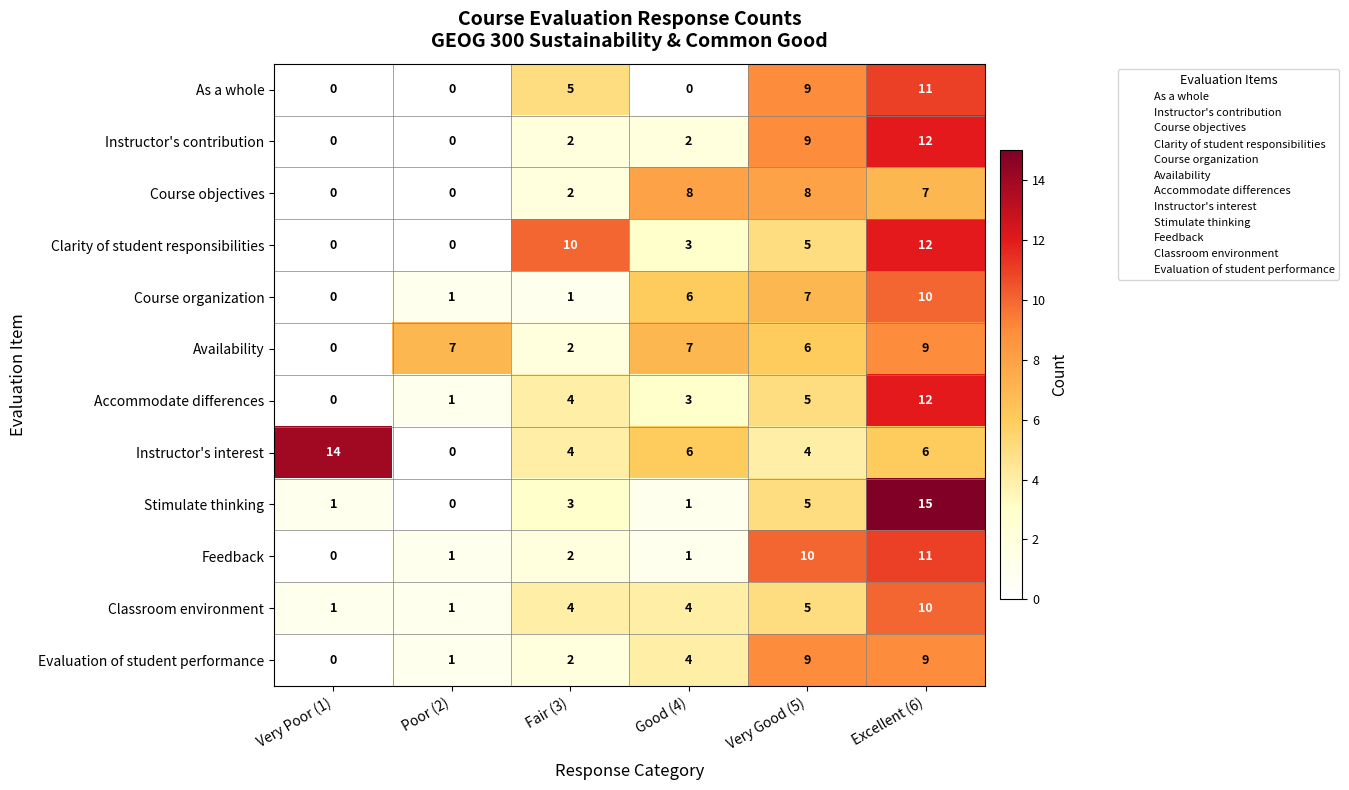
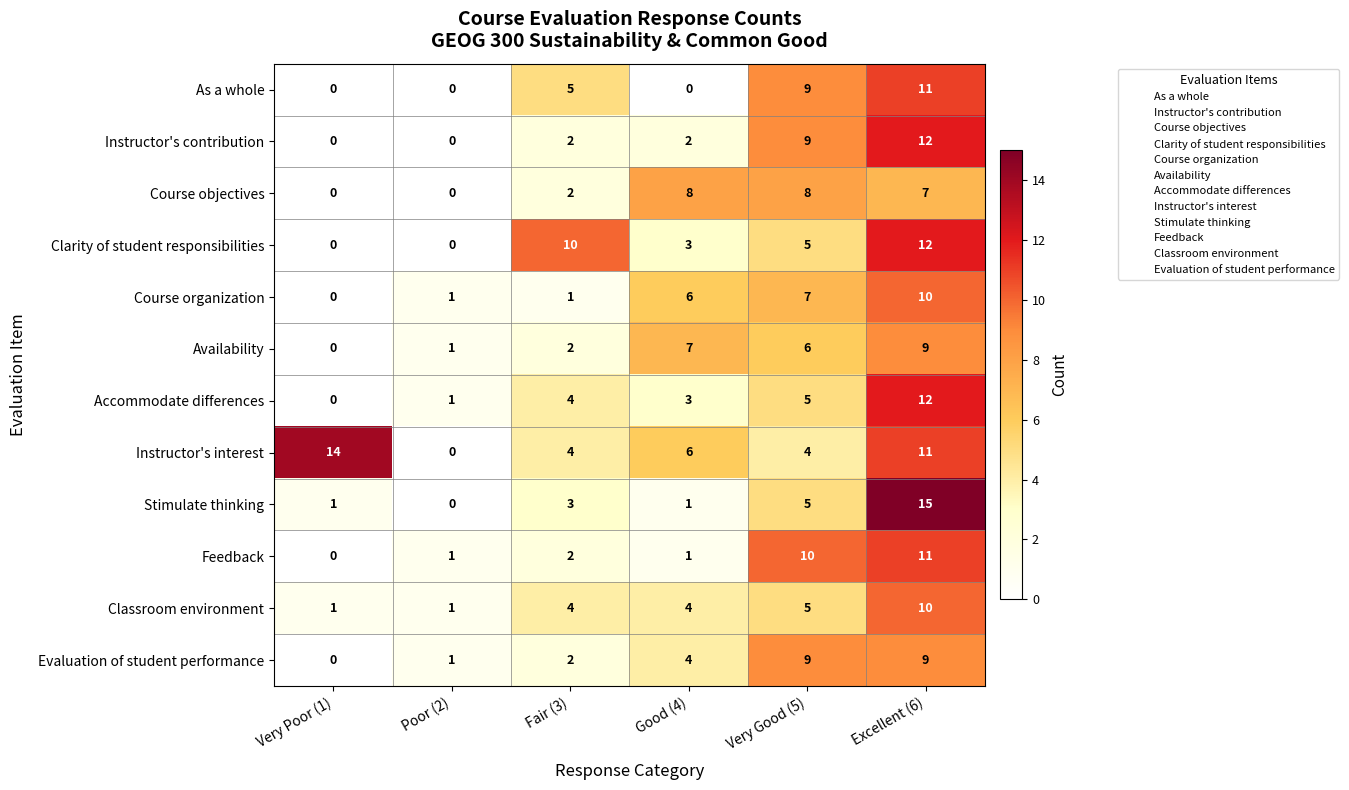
  {
    "As a whole": {
      "Very Poor (1)": 0,
      "Poor (2)": 0,
      "Fair (3)": 5,
      "Good (4)": 0,
      "Very Good (5)": 9,
      "Excellent (6)": 11
    },
    "Instructor's contribution": {
      "Very Poor (1)": 0,
      "Poor (2)": 0,
      "Fair (3)": 2,
      "Good (4)": 2,
      "Very Good (5)": 9,
      "Excellent (6)": 12
    },
    "Course objectives": {
      "Very Poor (1)": 0,
      "Poor (2)": 0,
      "Fair (3)": 2,
      "Good (4)": 8,
      "Very Good (5)": 8,
      "Excellent (6)": 7
    },
    "Clarity of student responsibilities": {
      "Very Poor (1)": 0,
      "Poor (2)": 0,
      "Fair (3)": 10,
      "Good (4)": 3,
      "Very Good (5)": 5,
      "Excellent (6)": 12
    },
    "Course organization": {
      "Very Poor (1)": 0,
      "Poor (2)": 1,
      "Fair (3)": 1,
      "Good (4)": 6,
      "Very Good (5)": 7,
      "Excellent (6)": 10
    },
    "Availability": {
      "Very Poor (1)": 0,
-     "Poor (2)": 7,
+     "Poor (2)": 1,
      "Fair (3)": 2,
      "Good (4)": 7,
      "Very Good (5)": 6,
      "Excellent (6)": 9
    },
    "Accommodate differences": {
      "Very Poor (1)": 0,
      "Poor (2)": 1,
      "Fair (3)": 4,
      "Good (4)": 3,
      "Very Good (5)": 5,
      "Excellent (6)": 12
    },
    "Instructor's interest": {
      "Very Poor (1)": 14,
      "Poor (2)": 0,
      "Fair (3)": 4,
      "Good (4)": 6,
      "Very Good (5)": 4,
-     "Excellent (6)": 6
+     "Excellent (6)": 11
    },
    "Stimulate thinking": {
      "Very Poor (1)": 1,
      "Poor (2)": 0,
      "Fair (3)": 3,
      "Good (4)": 1,
      "Very Good (5)": 5,
      "Excellent (6)": 15
    },
    "Feedback": {
      "Very Poor (1)": 0,
      "Poor (2)": 1,
      "Fair (3)": 2,
      "Good (4)": 1,
      "Very Good (5)": 10,
      "Excellent (6)": 11
    },
    "Classroom environment": {
      "Very Poor (1)": 1,
      "Poor (2)": 1,
      "Fair (3)": 4,
      "Good (4)": 4,
      "Very Good (5)": 5,
      "Excellent (6)": 10
    },
    "Evaluation of student performance": {
      "Very Poor (1)": 0,
      "Poor (2)": 1,
      "Fair (3)": 2,
      "Good (4)": 4,
      "Very Good (5)": 9,
      "Excellent (6)": 9
    }
  }
